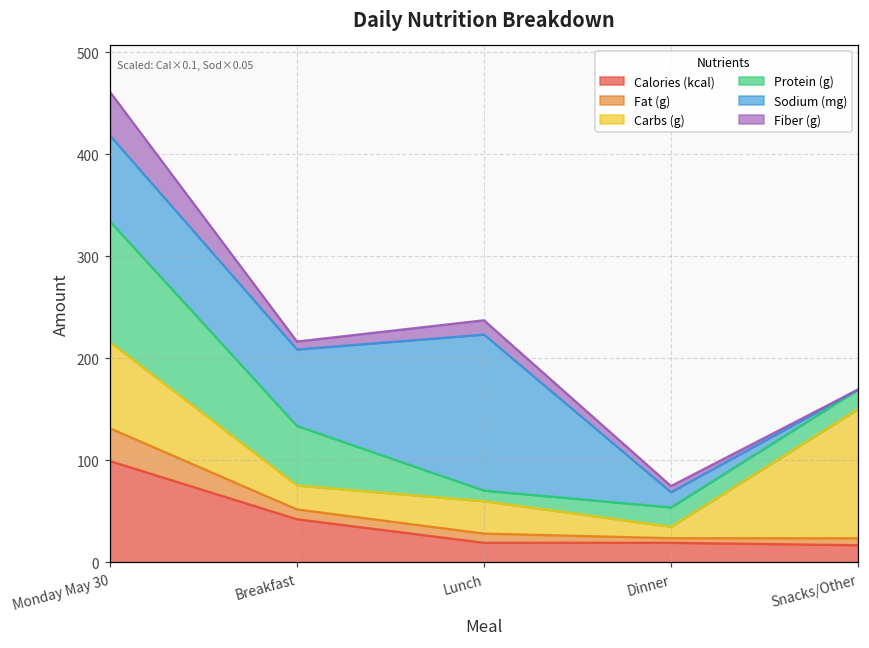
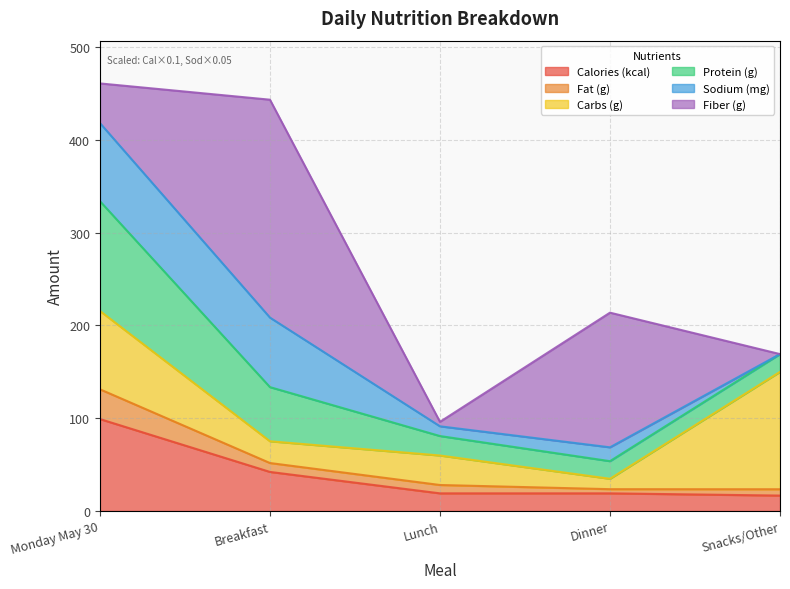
  {
    "Carbs (g)": {
      "Monday May 30": 80,
      "Breakfast": 20,
      "Lunch": 30,
      "Dinner": 10,
      "Snacks/Other": 130
    },
    "Protein (g)": {
      "Monday May 30": 120,
      "Breakfast": 60,
-     "Lunch": 10,
+     "Lunch": 20,
      "Dinner": 20
    },
    "Sodium (mg)": {
      "Monday May 30": 80,
      "Breakfast": 70,
-     "Lunch": 150,
+     "Lunch": 10,
      "Dinner": 10
    },
    "Fiber (g)": {
-     "Breakfast": 10,
-     "Lunch": 10,
-     "Dinner": 10
+     "Breakfast": 230,
+     "Lunch": 0,
+     "Dinner": 150
    }
  }
